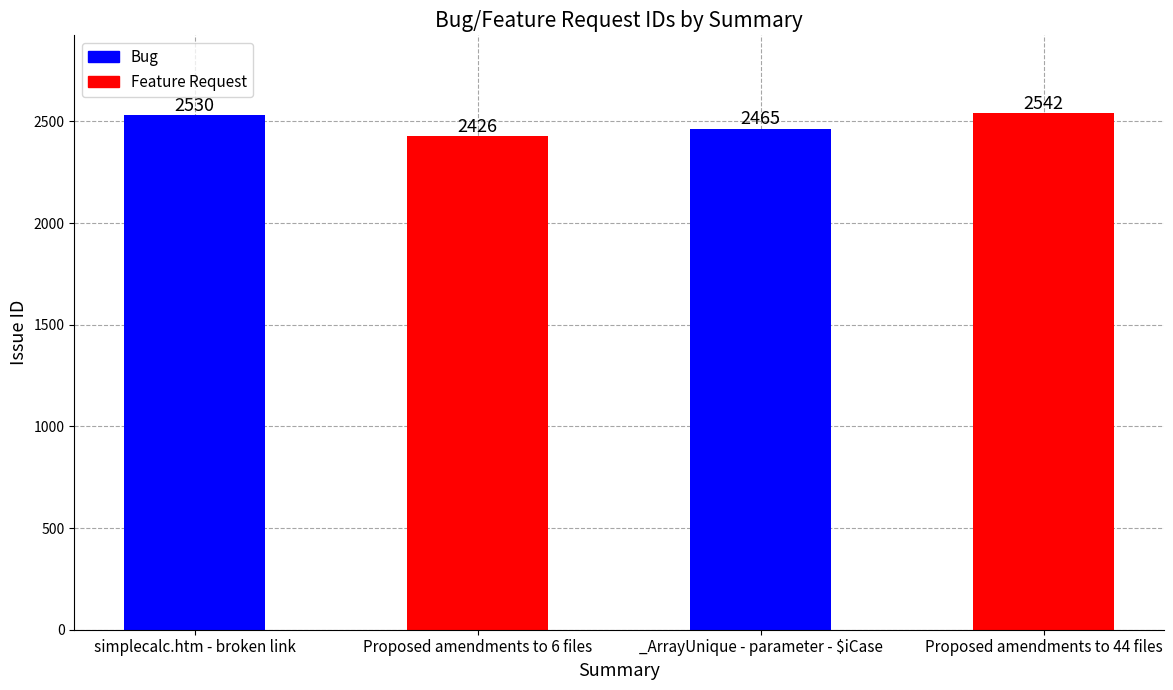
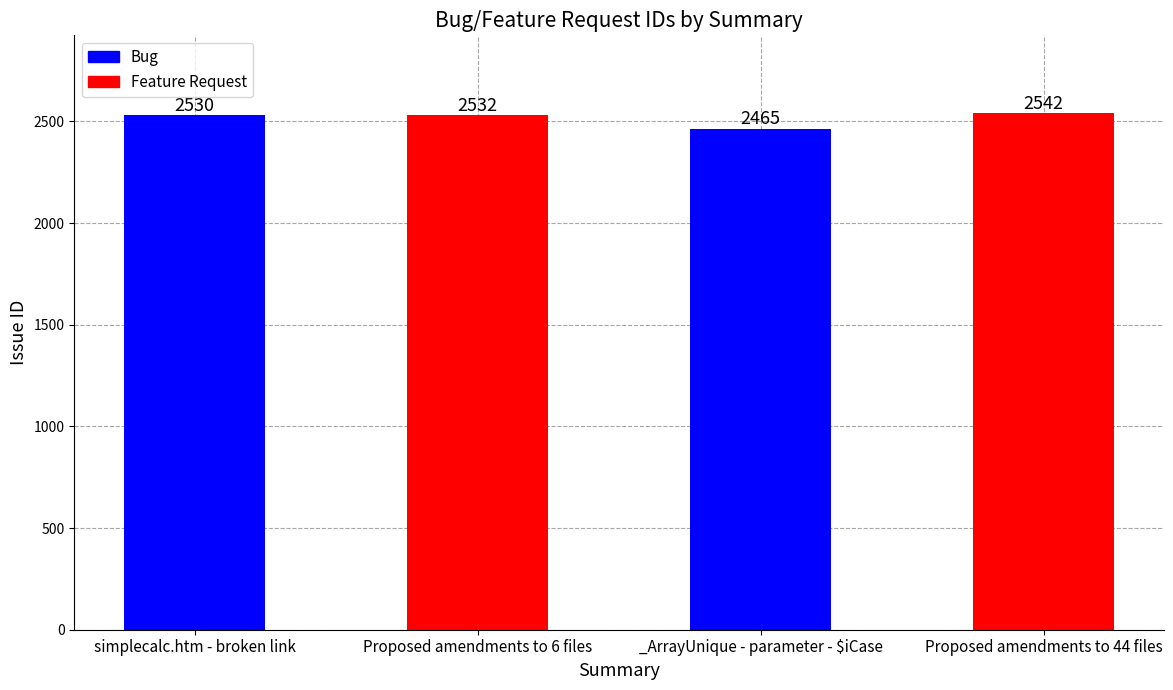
  {
    "simplecalc.htm - broken link": 2530,
-   "Proposed amendments to 6 files": 2426,
+   "Proposed amendments to 6 files": 2532,
    "_ArrayUnique - parameter - $iCase": 2465,
    "Proposed amendments to 44 files": 2542
  }
